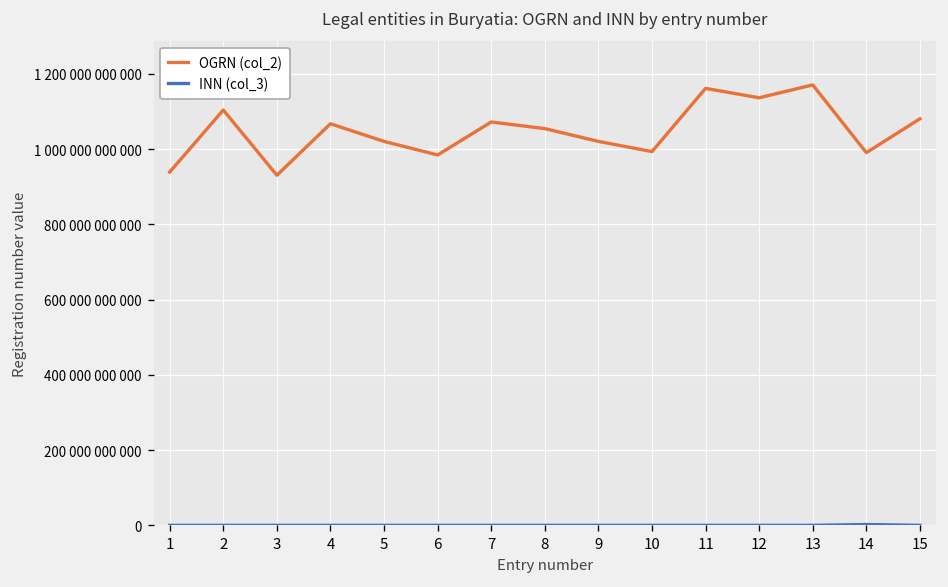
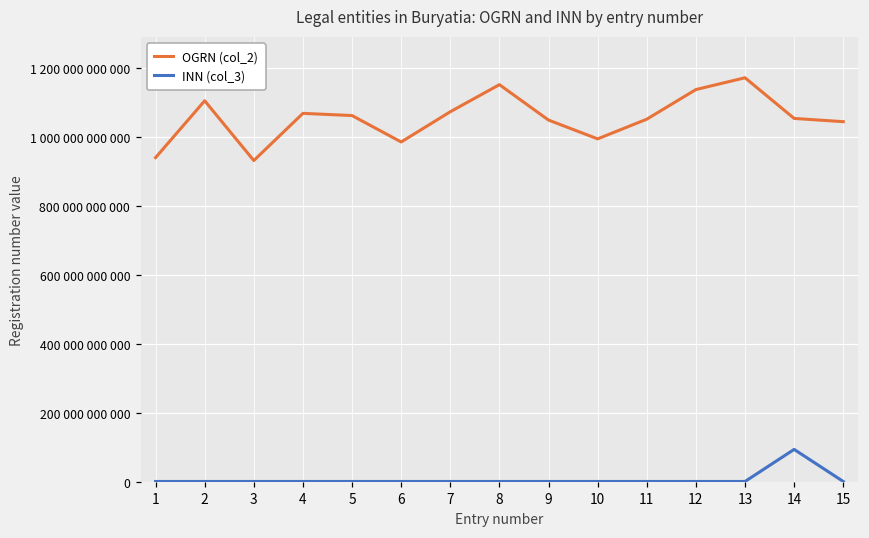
  {
    "OGRN (col_2)": {
      "1": 940000000000,
      "2": 1100000000000,
      "3": 930000000000,
      "4": 1070000000000,
-     "5": 1020000000000,
+     "5": 1060000000000,
      "6": 980000000000,
      "7": 1070000000000,
-     "8": 1050000000000,
-     "9": 1020000000000,
+     "8": 1150000000000,
+     "9": 1050000000000,
      "10": 990000000000,
-     "11": 1160000000000,
+     "11": 1050000000000,
      "12": 1140000000000,
      "13": 1170000000000,
-     "14": 990000000000,
-     "15": 1080000000000
+     "14": 1050000000000,
+     "15": 1040000000000
    },
    "INN (col_3)": {
      "1": 0,
      "2": 0,
      "3": 0,
      "4": 0,
      "5": 0,
      "6": 0,
      "7": 0,
      "8": 0,
      "9": 0,
      "10": 0,
      "11": 0,
      "12": 0,
      "13": 0,
-     "14": 0,
+     "14": 90000000000,
      "15": 0
    }
  }
